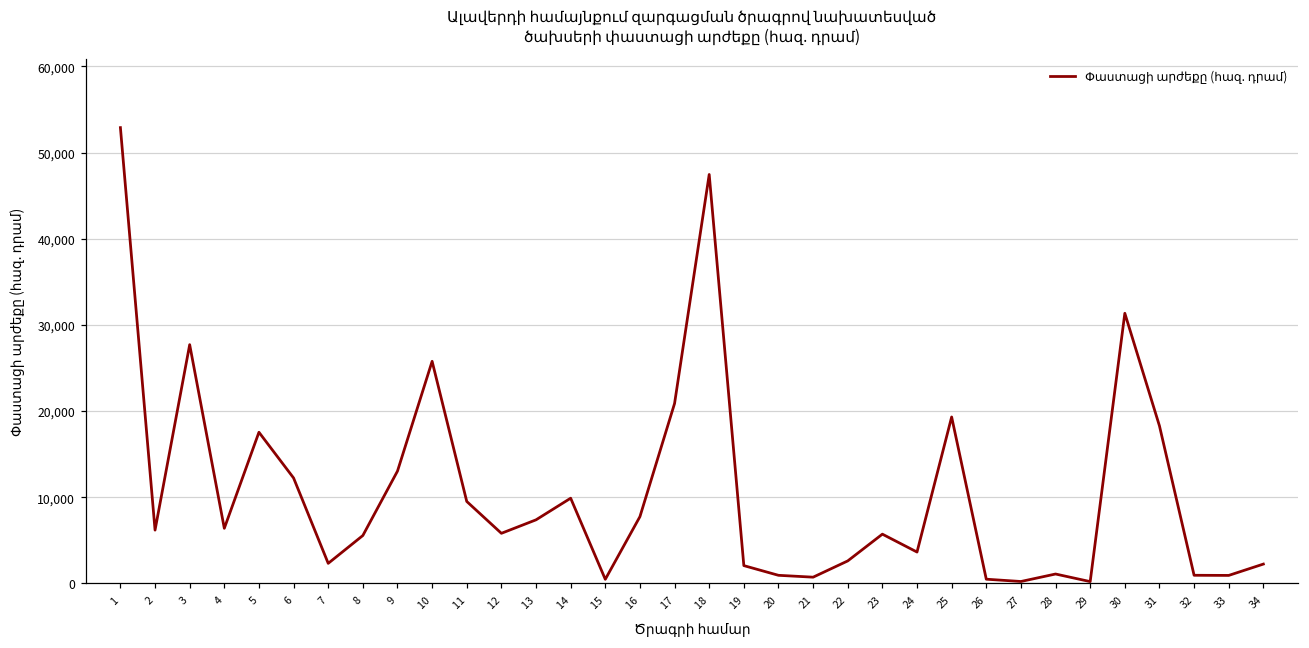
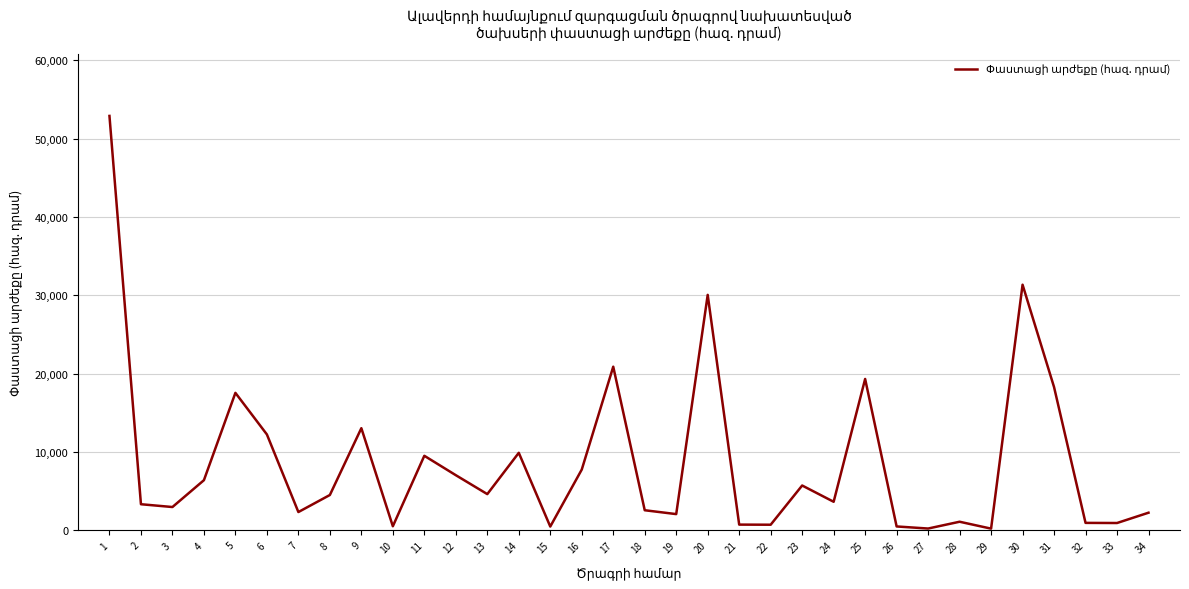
  {
    "1": "53,000",
-   "2": "6,000",
-   "3": "28,000",
+   "2": "3,000",
+   "3": "3,000",
    "4": "6,000",
    "5": "18,000",
    "6": "12,000",
    "7": "2,000",
-   "8": "6,000",
+   "8": "5,000",
    "9": "13,000",
-   "10": "26,000",
+   "10": "1,000",
    "11": "10,000",
-   "12": "6,000",
-   "13": "7,000",
+   "12": "7,000",
+   "13": "5,000",
    "14": "10,000",
    "15": "0",
    "16": "8,000",
    "17": "21,000",
-   "18": "47,000",
+   "18": "3,000",
    "19": "2,000",
-   "20": "1,000",
+   "20": "30,000",
    "21": "1,000",
-   "22": "3,000",
+   "22": "1,000",
    "23": "6,000",
    "24": "4,000",
    "25": "19,000",
    "26": "0",
    "27": "0",
    "28": "1,000",
    "29": "0",
    "30": "31,000",
    "31": "18,000",
    "32": "1,000",
    "33": "1,000",
    "34": "2,000"
  }
